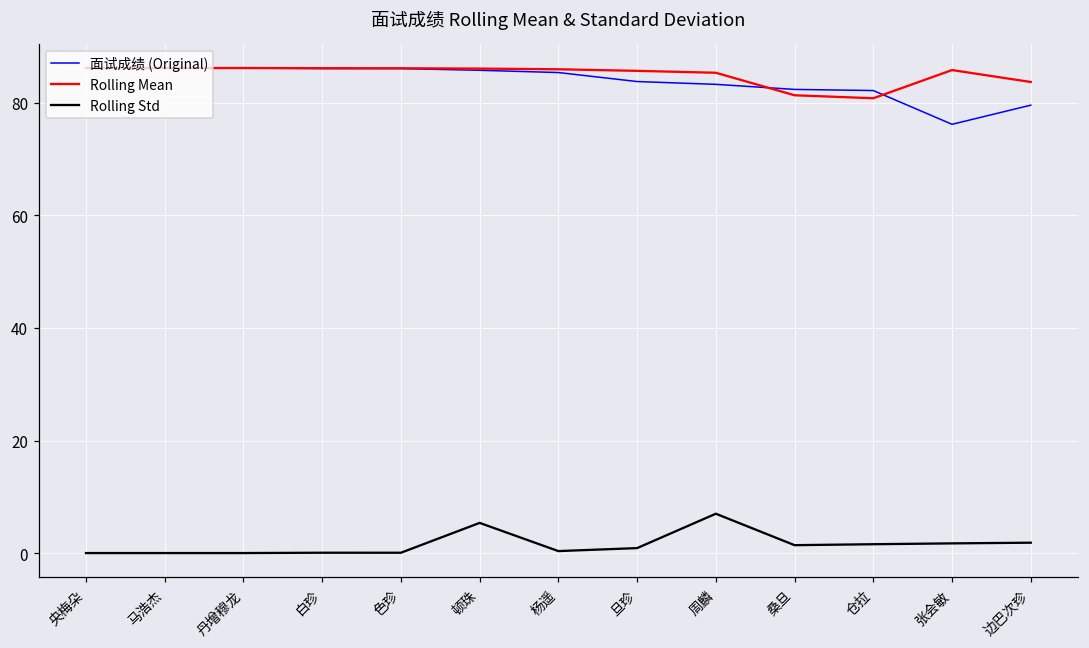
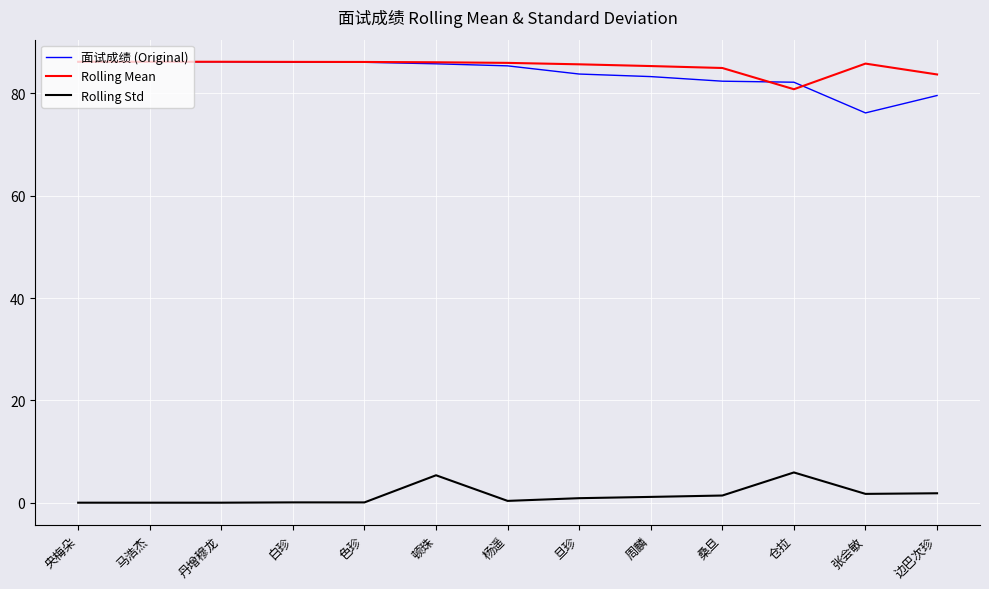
  {
    "面试成绩 (Original)": {
      "杨遥": 85,
      "旦珍": 84,
      "周麟": 83,
      "桑旦": 82,
      "仓拉": 82,
      "张会敏": 76,
      "边巴次珍": 80
    },
    "Rolling Mean": {
      "杨遥": 86,
      "旦珍": 86,
      "周麟": 85,
-     "桑旦": 81,
+     "桑旦": 85,
      "仓拉": 81,
      "张会敏": 86,
      "边巴次珍": 84
    },
    "Rolling Std": {
      "央梅朵": 0,
      "马浩杰": 0,
      "丹增穆龙": 0,
      "白珍": 0,
      "色珍": 0,
      "顿珠": 5,
      "杨遥": 0,
      "旦珍": 1,
-     "周麟": 7,
+     "周麟": 1,
      "桑旦": 1,
-     "仓拉": 2,
+     "仓拉": 6,
      "张会敏": 2,
      "边巴次珍": 2
    }
  }
